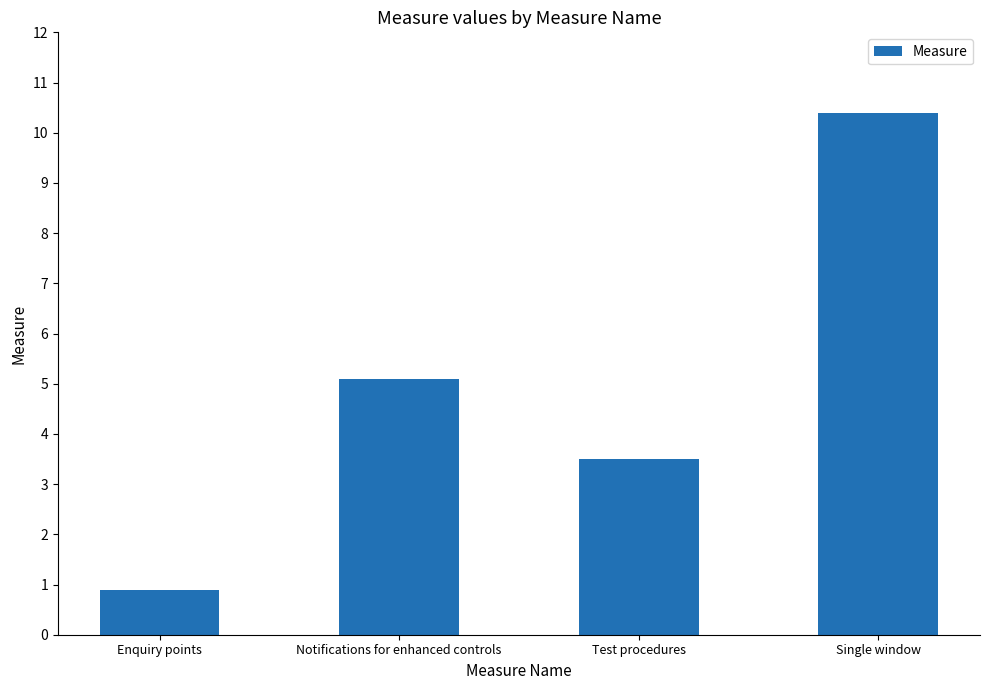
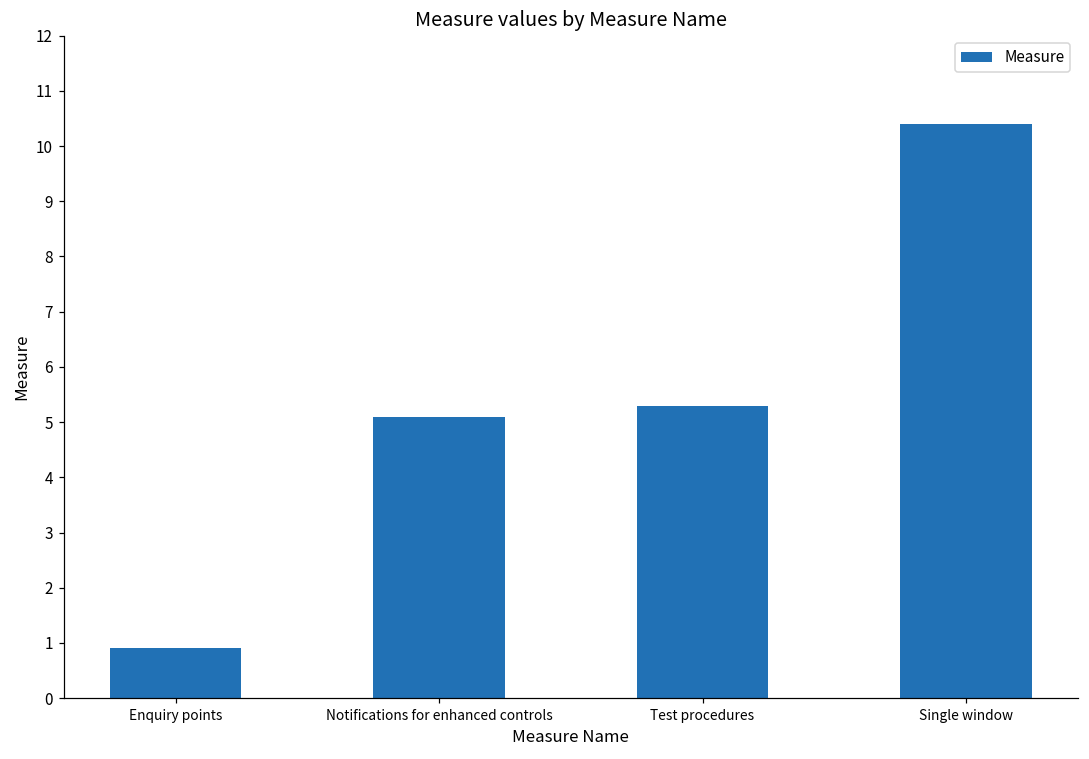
  {
    "Enquiry points": 0.9,
    "Notifications for enhanced controls": 5.1,
-   "Test procedures": 3.5,
+   "Test procedures": 5.3,
    "Single window": 10.4
  }
